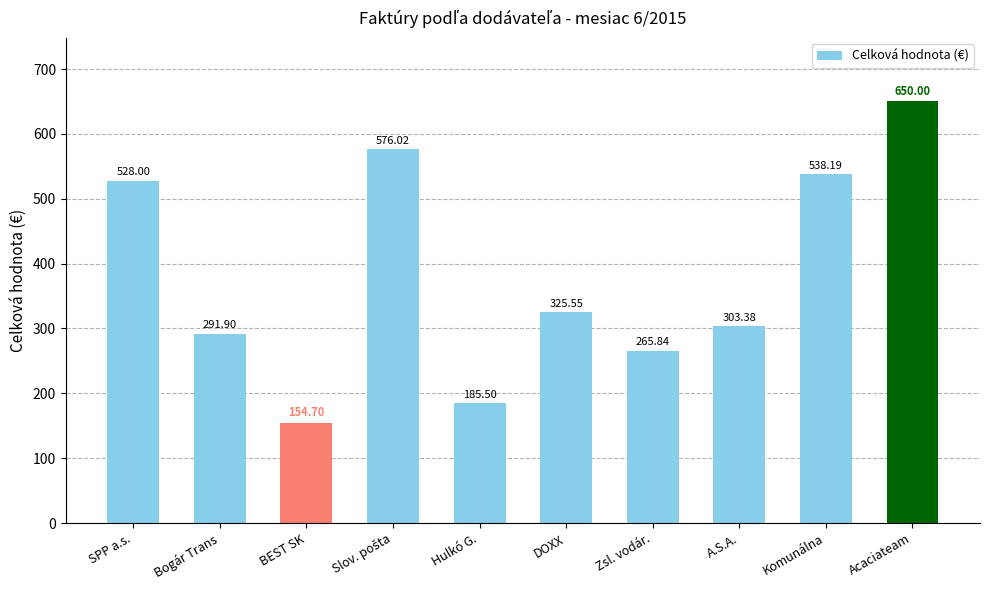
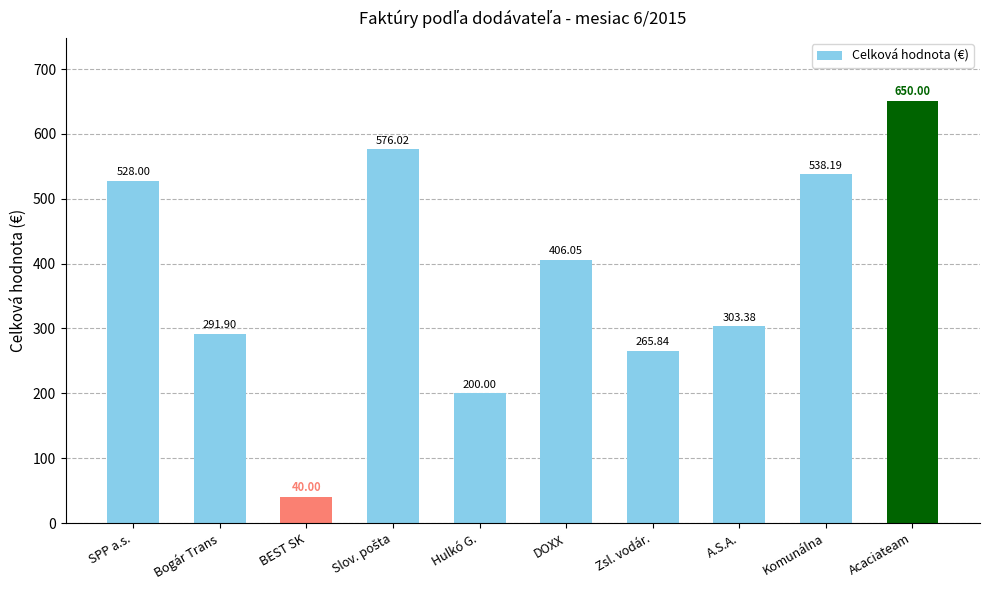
  {
    "SPP a.s.": 528.00,
    "Bogár Trans": 291.90,
-   "BEST SK": 154.70,
+   "BEST SK": 40.00,
    "Slov. pošta": 576.02,
-   "Hulkó G.": 185.50,
-   "DOXX": 325.55,
+   "Hulkó G.": 200.00,
+   "DOXX": 406.05,
    "Zsl. vodár.": 265.84,
    "A.S.A.": 303.38,
    "Komunálna": 538.19,
    "Acaciateam": 650.00
  }
